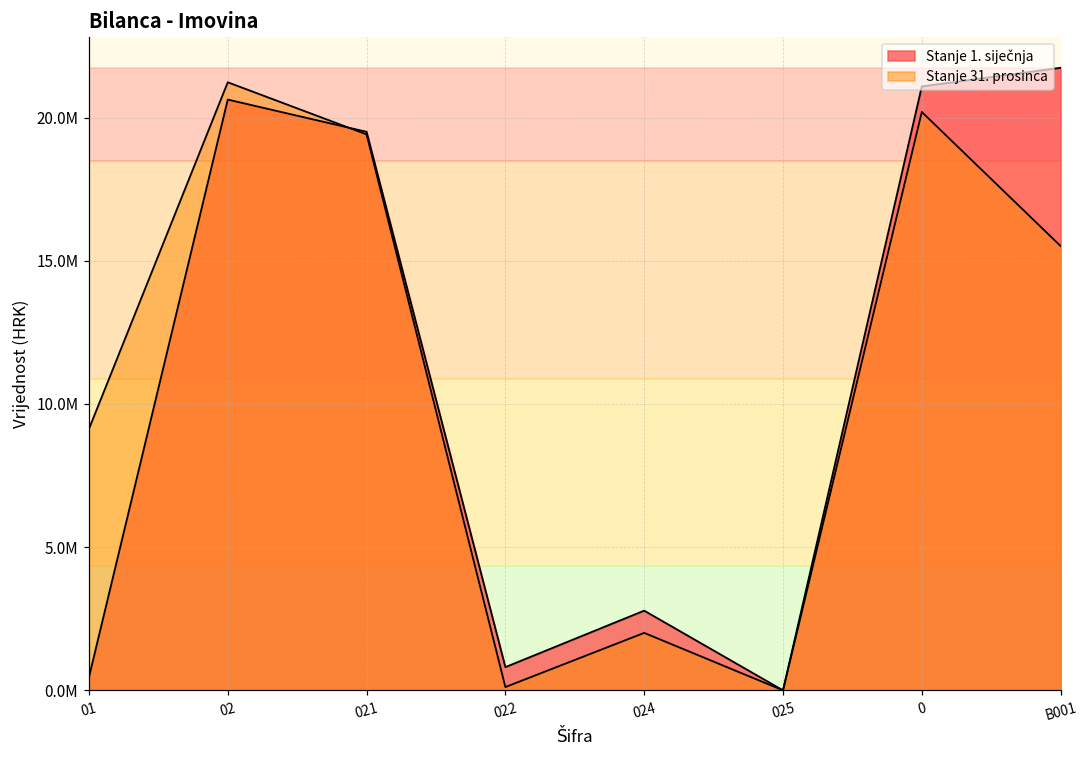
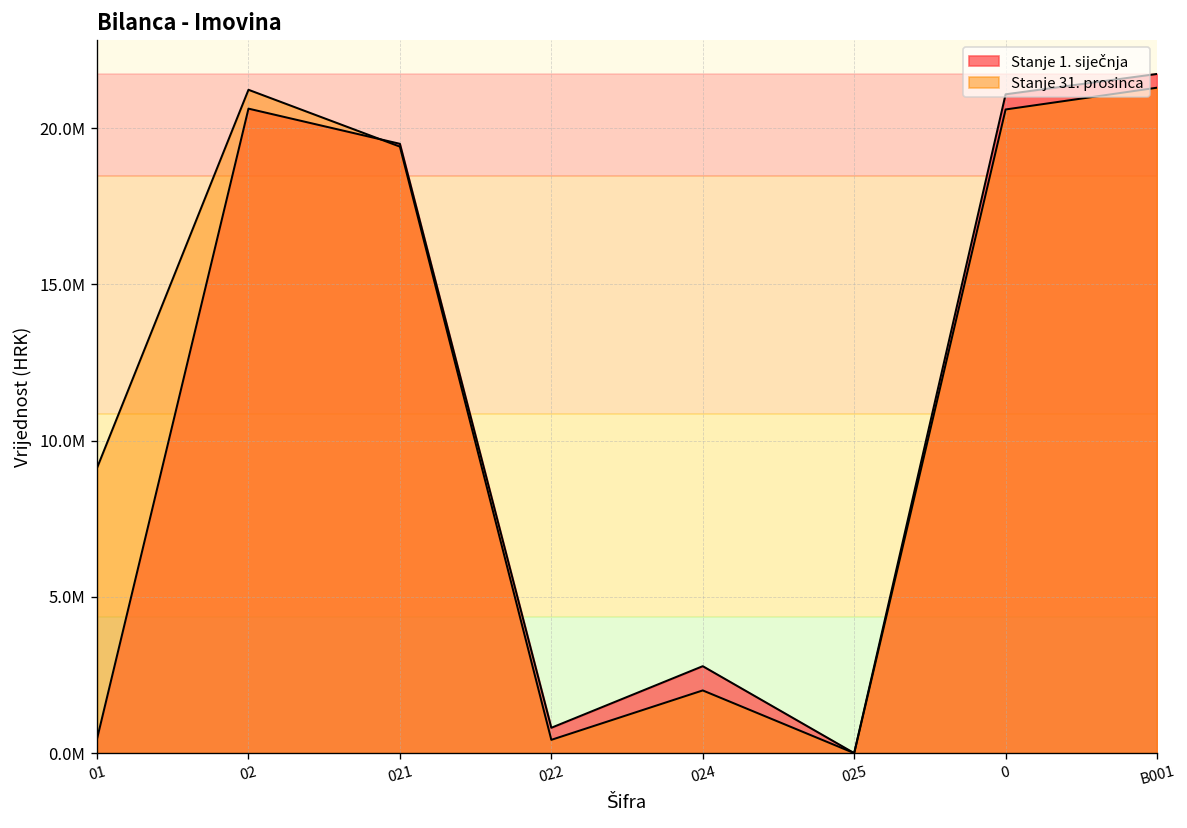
  {
    "Stanje 1. siječnja": {
      "01": 500000,
      "02": 20600000,
      "022": 800000,
      "024": 2800000,
      "B001": 21700000
    },
    "Stanje 31. prosinca": {
      "01": 9100000,
      "02": 21200000,
-     "022": 100000,
+     "022": 400000,
      "024": 2000000,
-     "0": 20200000,
-     "B001": 15500000
+     "0": 20600000,
+     "B001": 21300000
    }
  }
